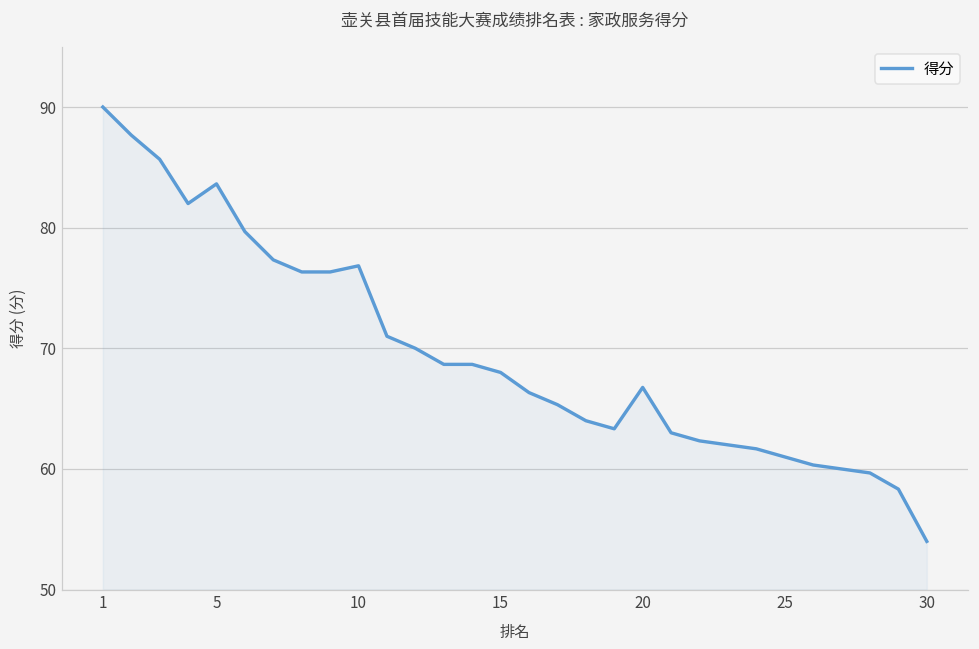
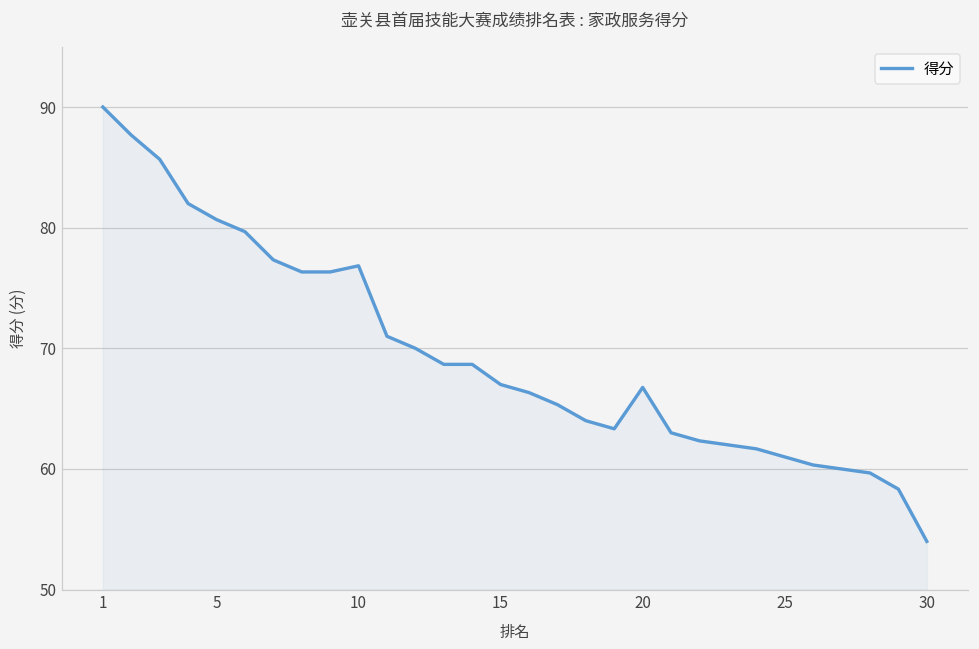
  {
    "1": 90.0,
-   "5": 83.6,
+   "5": 80.7,
    "10": 76.8,
-   "15": 68,
+   "15": 67,
    "20": 66.8,
    "25": 61.0,
    "30": 54.0
  }
